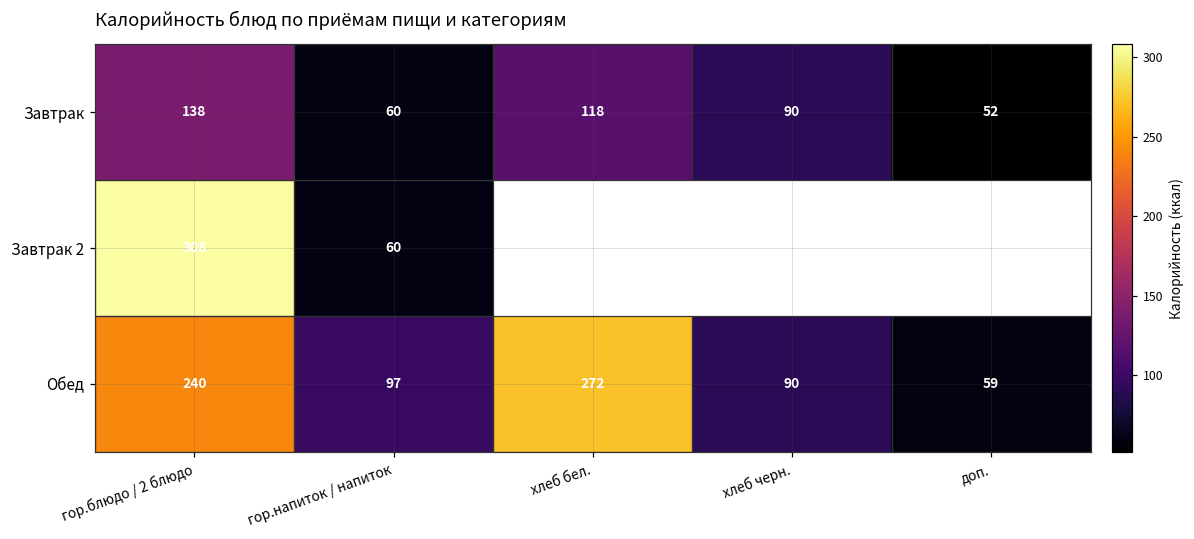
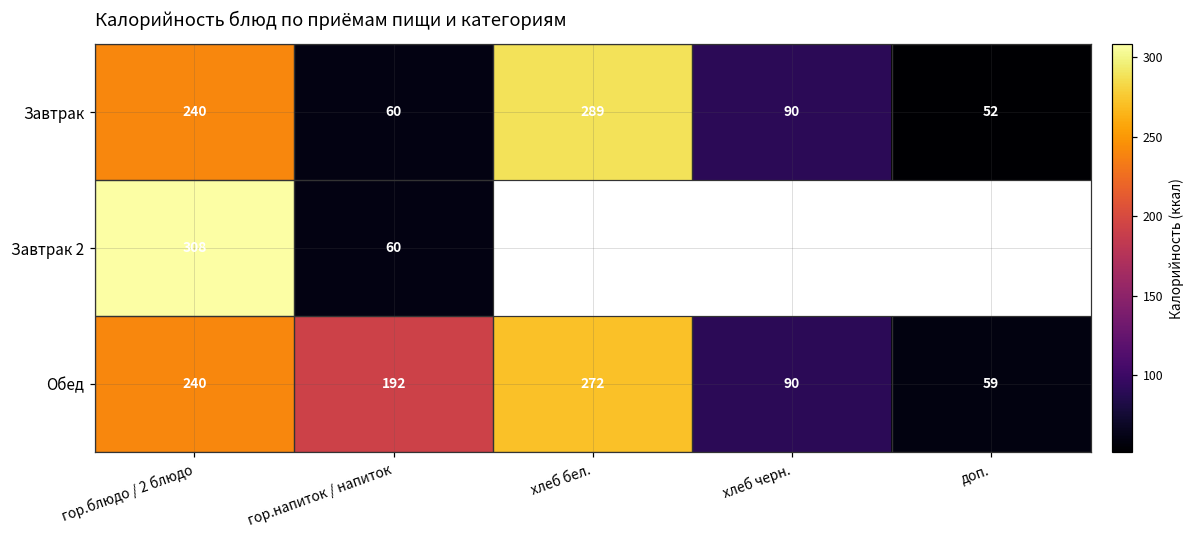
  {
    "Завтрак": {
-     "гор.блюдо / 2 блюдо": 138,
+     "гор.блюдо / 2 блюдо": 240,
      "гор.напиток / напиток": 60,
-     "хлеб бел.": 118,
+     "хлеб бел.": 289,
      "хлеб черн.": 90,
      "доп.": 52
    },
    "Завтрак 2": {
      "гор.блюдо / 2 блюдо": 308,
      "гор.напиток / напиток": 60
    },
    "Обед": {
      "гор.блюдо / 2 блюдо": 240,
-     "гор.напиток / напиток": 97,
+     "гор.напиток / напиток": 192,
      "хлеб бел.": 272,
      "хлеб черн.": 90,
      "доп.": 59
    }
  }
